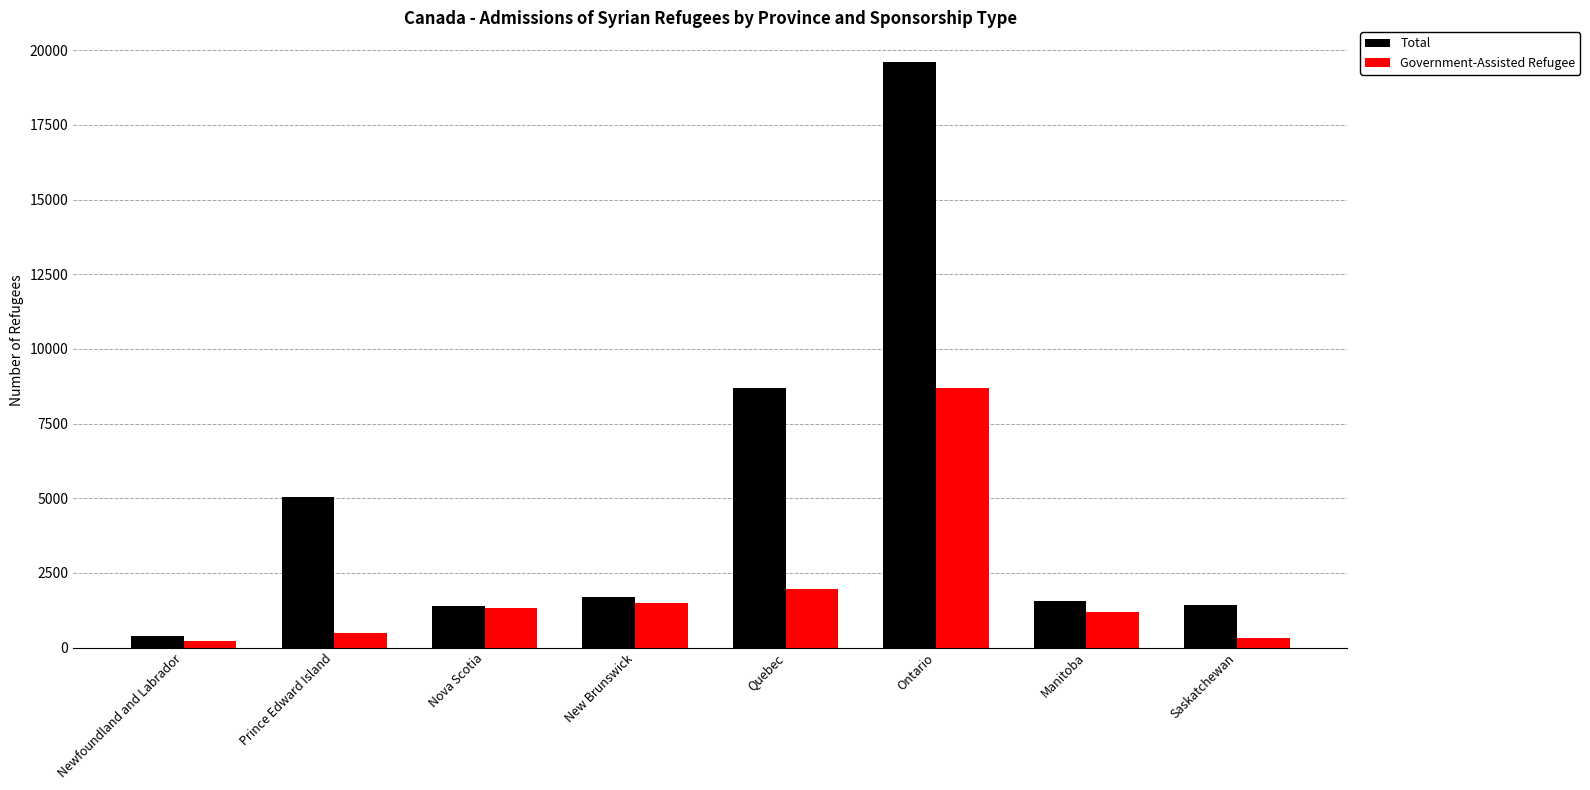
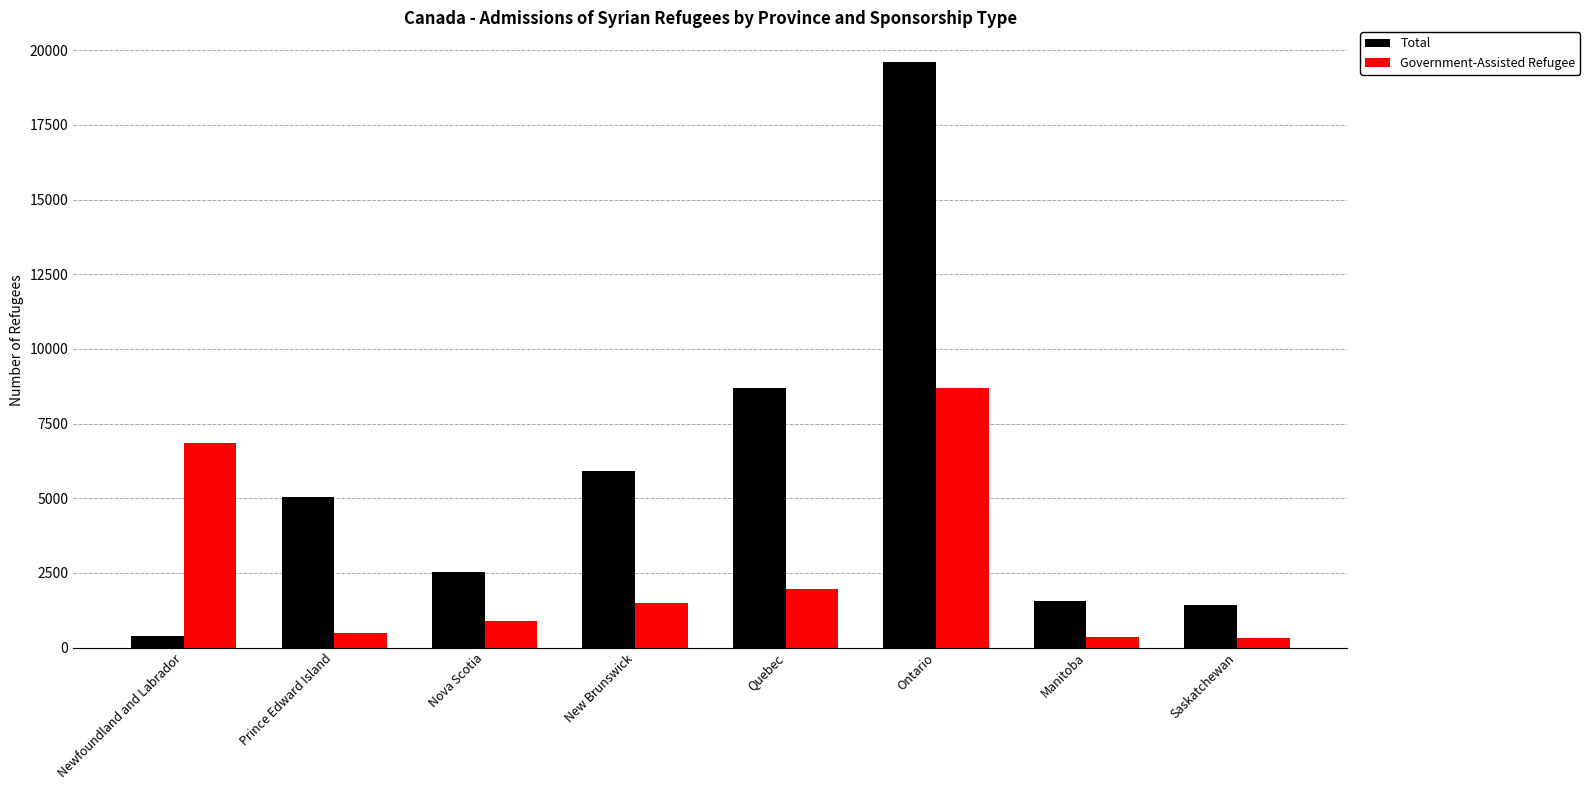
  {
    "Total": {
      "Newfoundland and Labrador": 400,
      "Prince Edward Island": 5000,
-     "Nova Scotia": 1400,
-     "New Brunswick": 1700,
+     "Nova Scotia": 2500,
+     "New Brunswick": 5900,
      "Quebec": 8700,
      "Ontario": 19600,
      "Manitoba": 1600,
      "Saskatchewan": 1400
    },
    "Government-Assisted Refugee": {
-     "Newfoundland and Labrador": 200,
+     "Newfoundland and Labrador": 6900,
      "Prince Edward Island": 500,
-     "Nova Scotia": 1300,
+     "Nova Scotia": 900,
      "New Brunswick": 1500,
      "Quebec": 1900,
      "Ontario": 8700,
-     "Manitoba": 1200,
+     "Manitoba": 300,
      "Saskatchewan": 300
    }
  }
